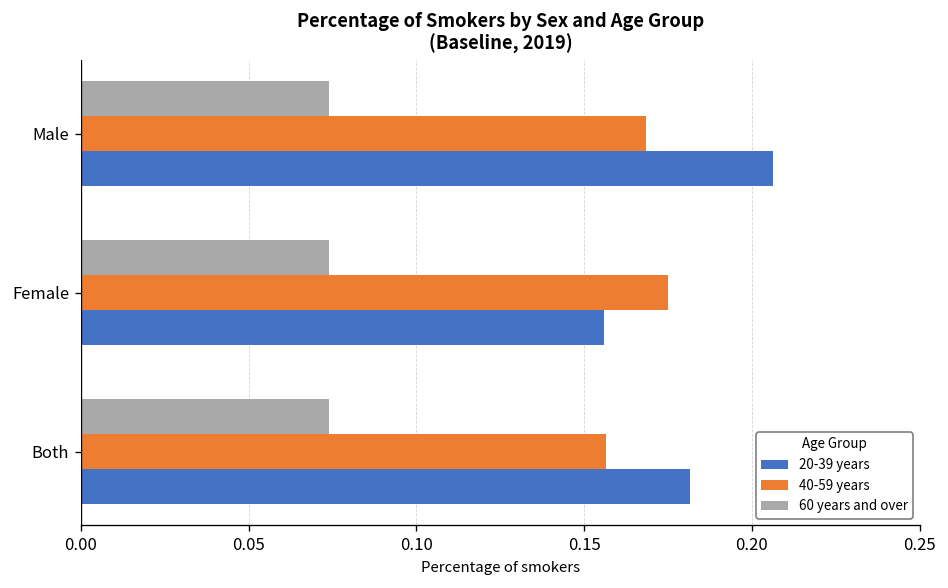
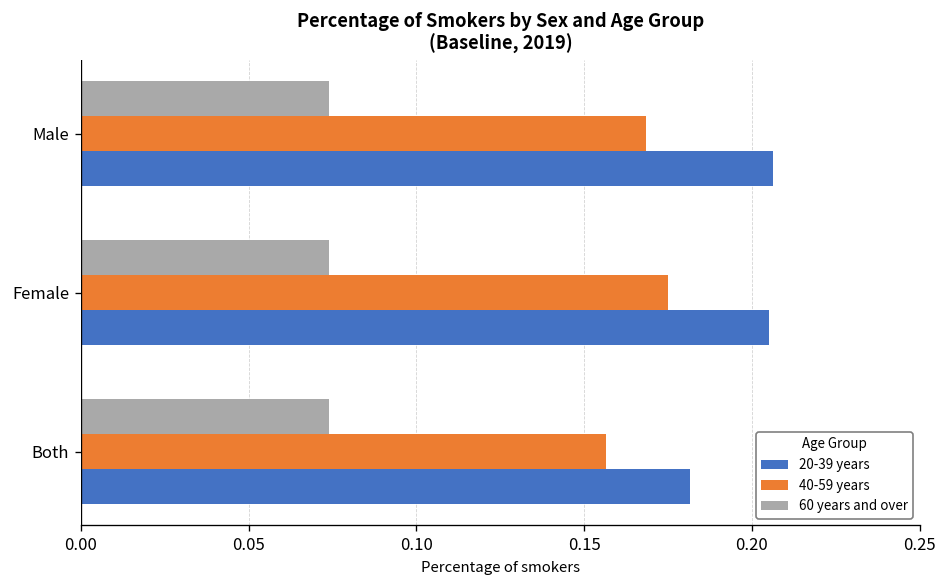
  {
    "20-39 years": {
      "Male": 0.206,
-     "Female": 0.156,
+     "Female": 0.205,
      "Both": 0.181
    },
    "40-59 years": {
      "Male": 0.169,
      "Female": 0.175,
      "Both": 0.157
    },
    "60 years and over": {
      "Male": 0.074,
      "Female": 0.074,
      "Both": 0.074
    }
  }
